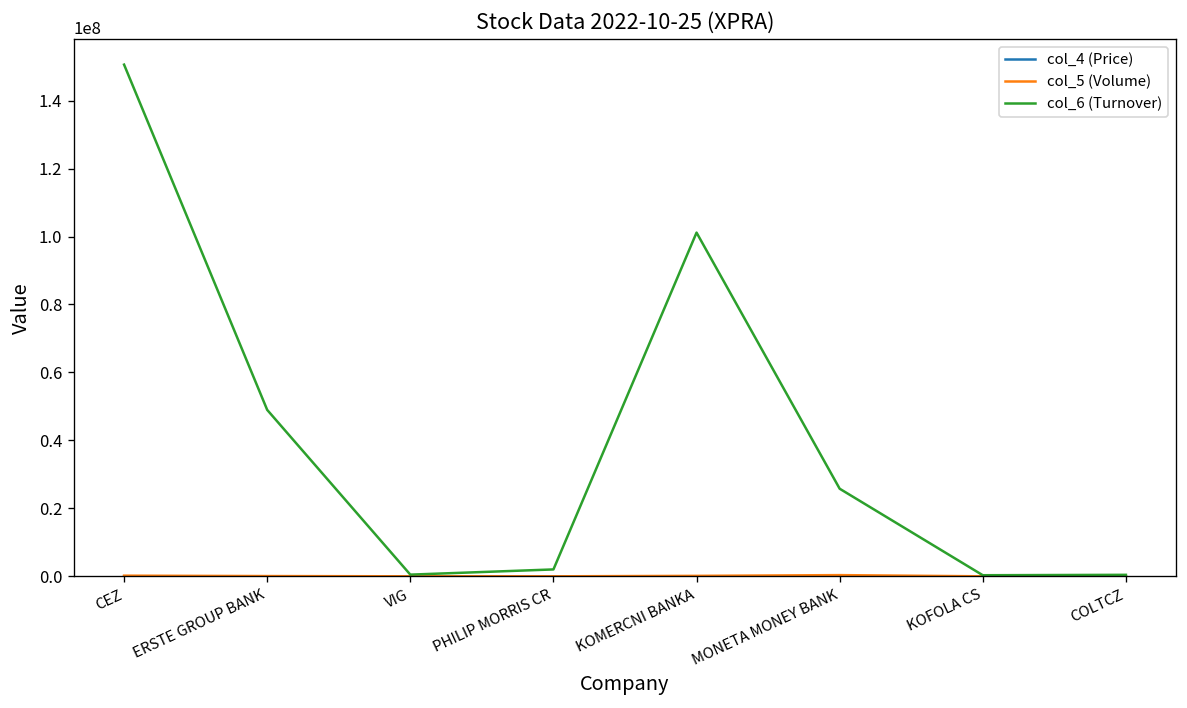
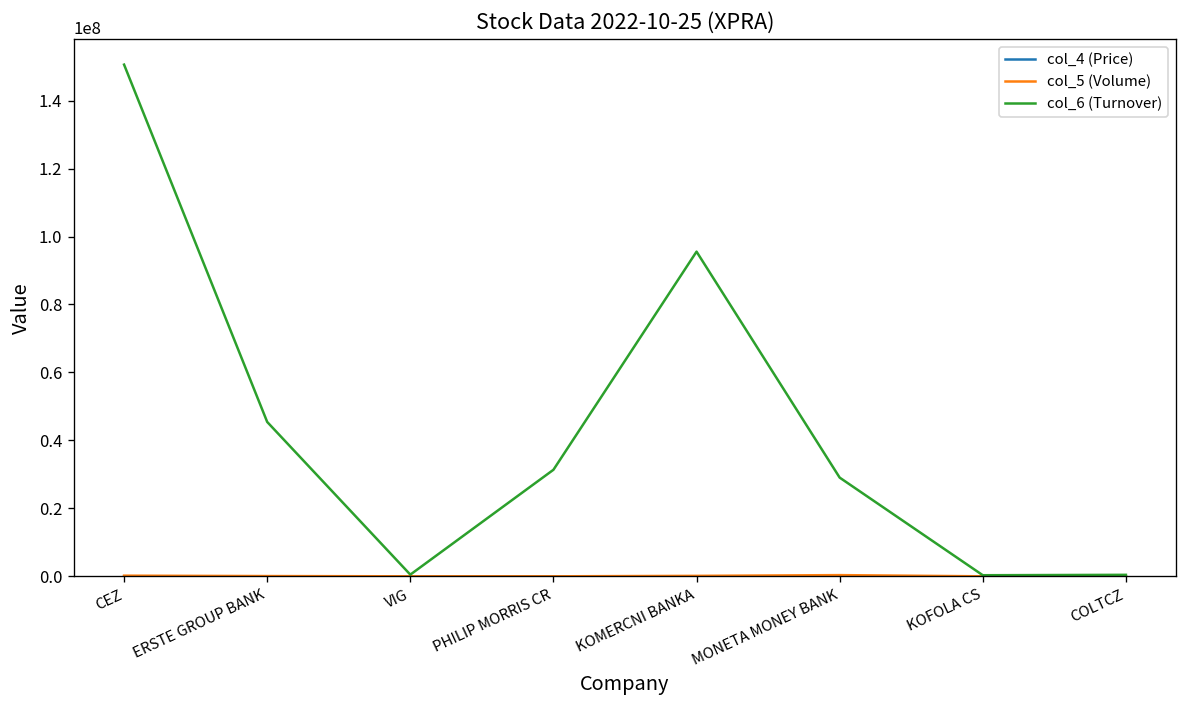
  {
    "col_6 (Turnover)": {
      "CEZ": 151000000,
-     "ERSTE GROUP BANK": 49000000,
-     "PHILIP MORRIS CR": 2000000,
-     "KOMERCNI BANKA": 101000000,
-     "MONETA MONEY BANK": 26000000
+     "ERSTE GROUP BANK": 45000000,
+     "PHILIP MORRIS CR": 31000000,
+     "KOMERCNI BANKA": 96000000,
+     "MONETA MONEY BANK": 29000000
    }
  }
